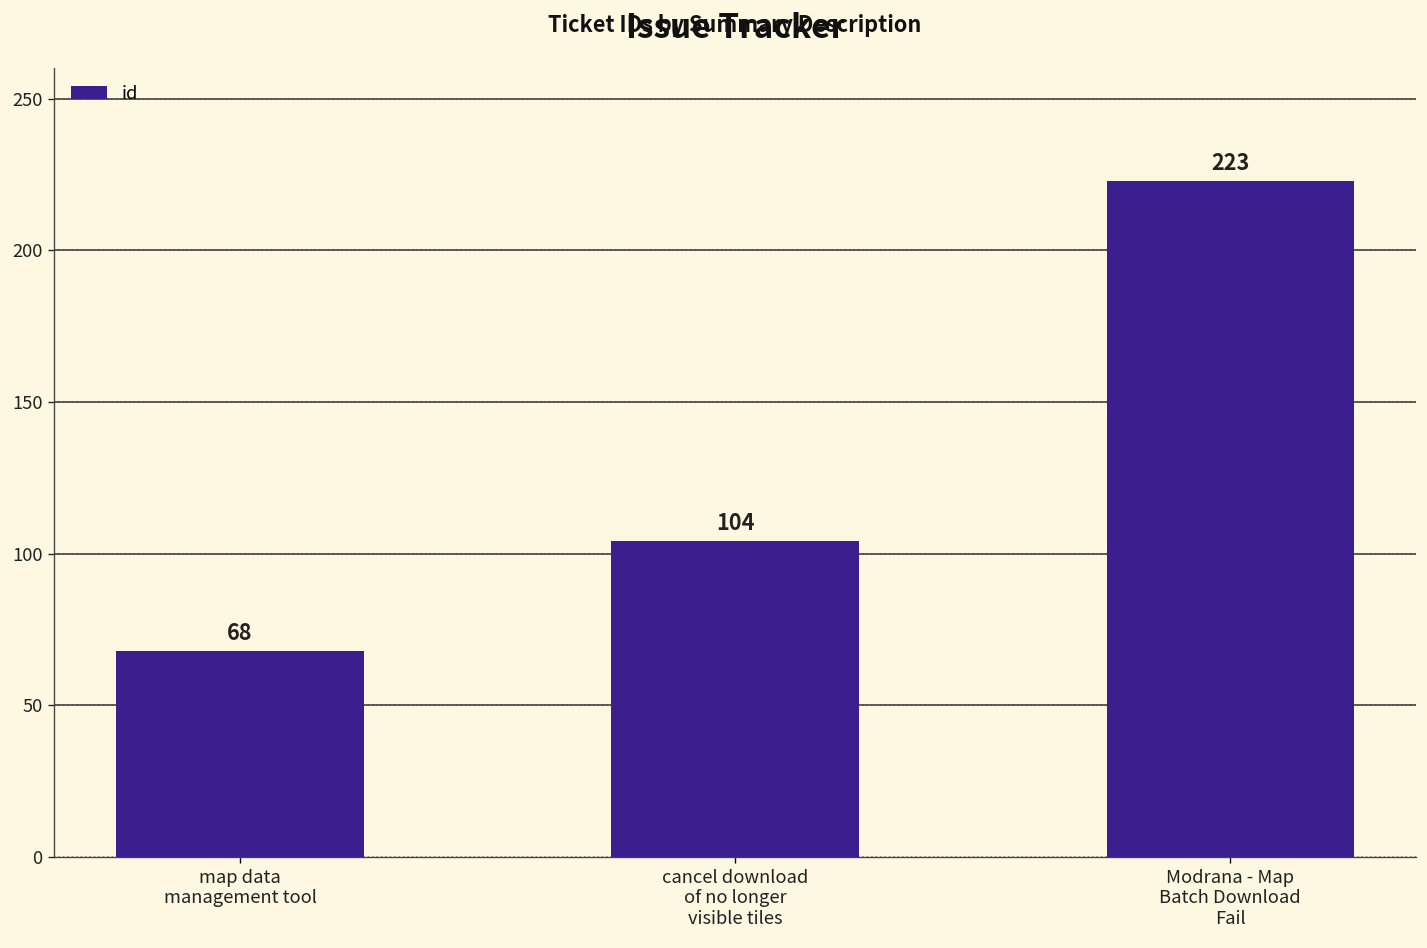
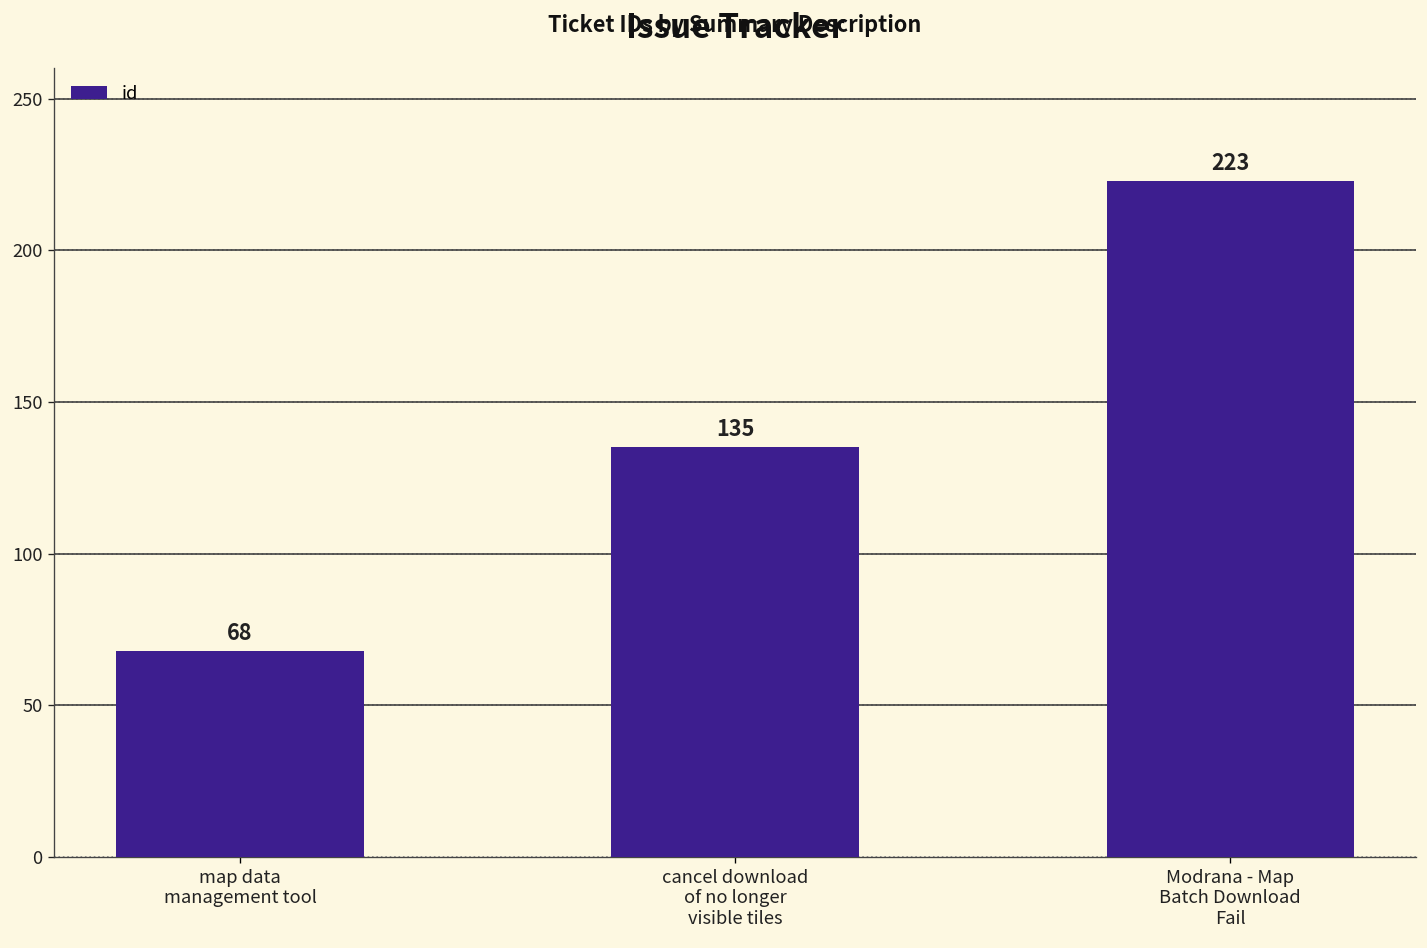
  {
    "map data management tool": 68,
-   "cancel download of no longer visible tiles": 104,
+   "cancel download of no longer visible tiles": 135,
    "Modrana - Map Batch Download Fail": 223
  }
